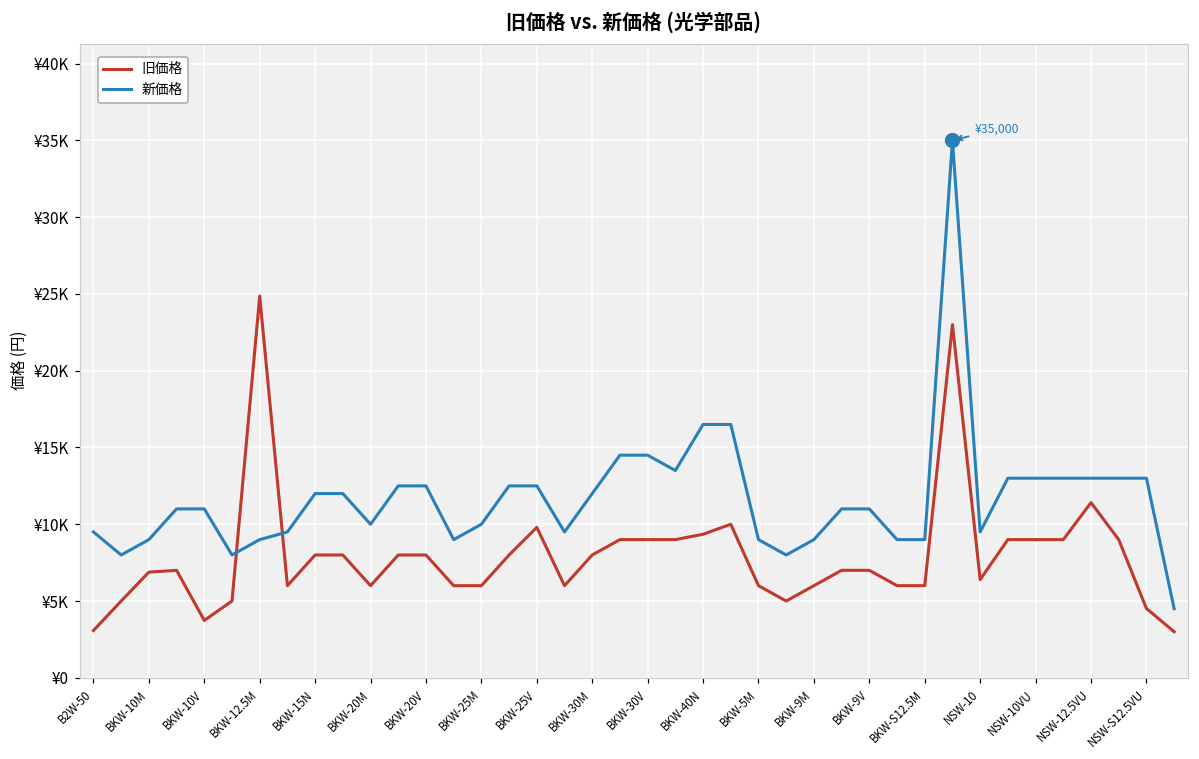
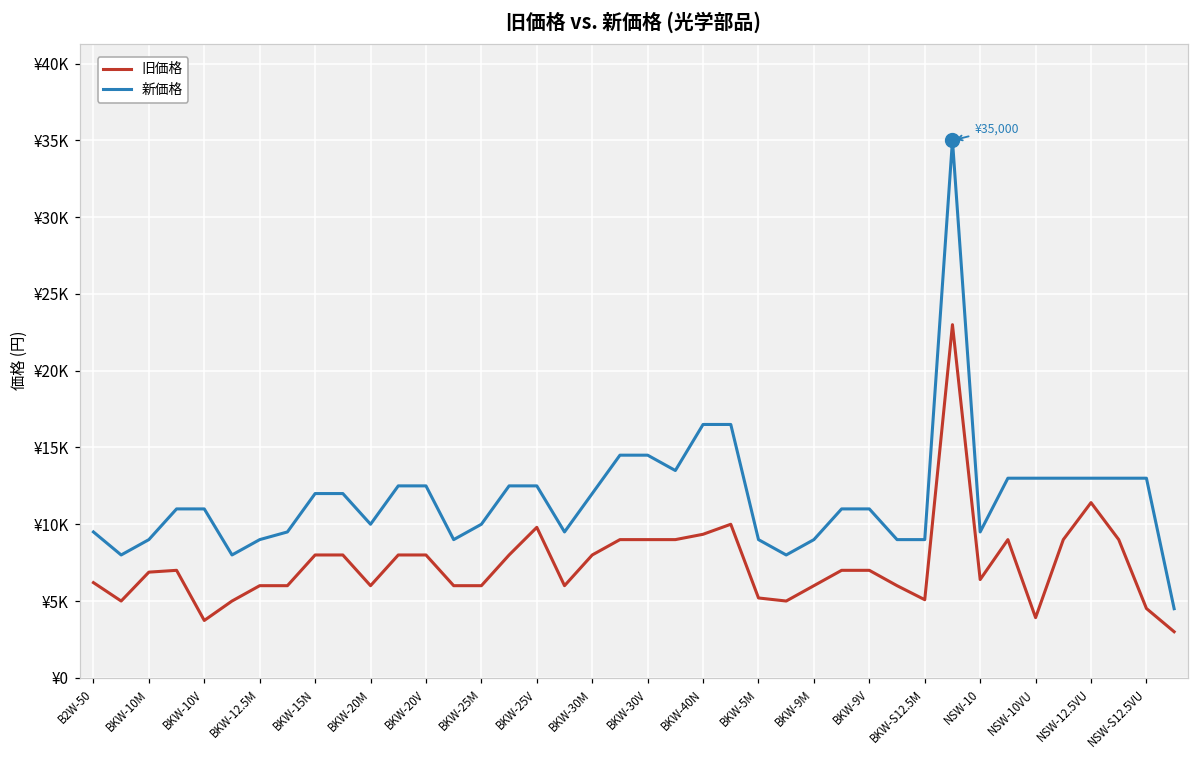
  {
    "旧価格": {
-     "B2W-50": "¥3100",
+     "B2W-50": "¥6200",
      "BKW-10M": "¥6900",
      "BKW-10V": "¥3700",
-     "BKW-12.5M": "¥24900",
+     "BKW-12.5M": "¥6000",
      "BKW-15N": "¥8000",
      "BKW-20M": "¥6000",
      "BKW-20V": "¥8000",
      "BKW-25M": "¥6000",
      "BKW-25V": "¥9800",
      "BKW-30M": "¥8000",
      "BKW-30V": "¥9000",
      "BKW-40N": "¥9300",
-     "BKW-5M": "¥6000",
+     "BKW-5M": "¥5200",
      "BKW-9M": "¥6000",
      "BKW-9V": "¥7000",
-     "BKW-S12.5M": "¥6000",
+     "BKW-S12.5M": "¥5100",
      "NSW-10": "¥6400",
-     "NSW-10VU": "¥9000",
+     "NSW-10VU": "¥3900",
      "NSW-12.5VU": "¥11400",
      "NSW-S12.5VU": "¥4500"
    }
  }
